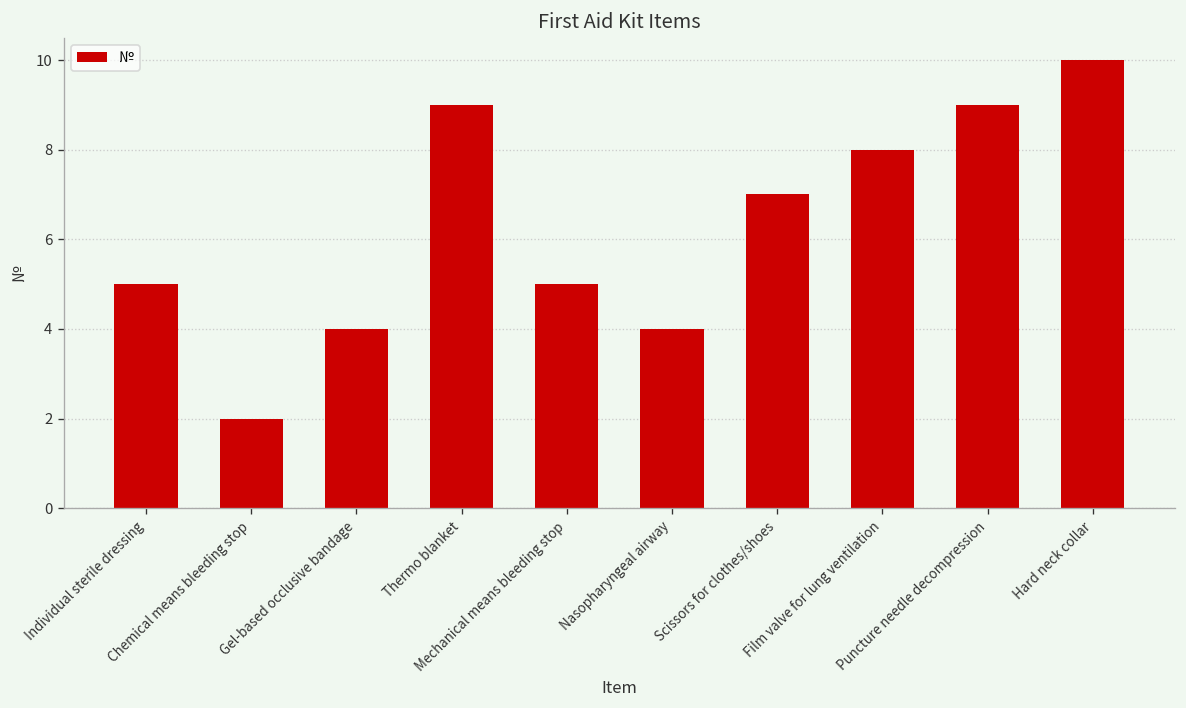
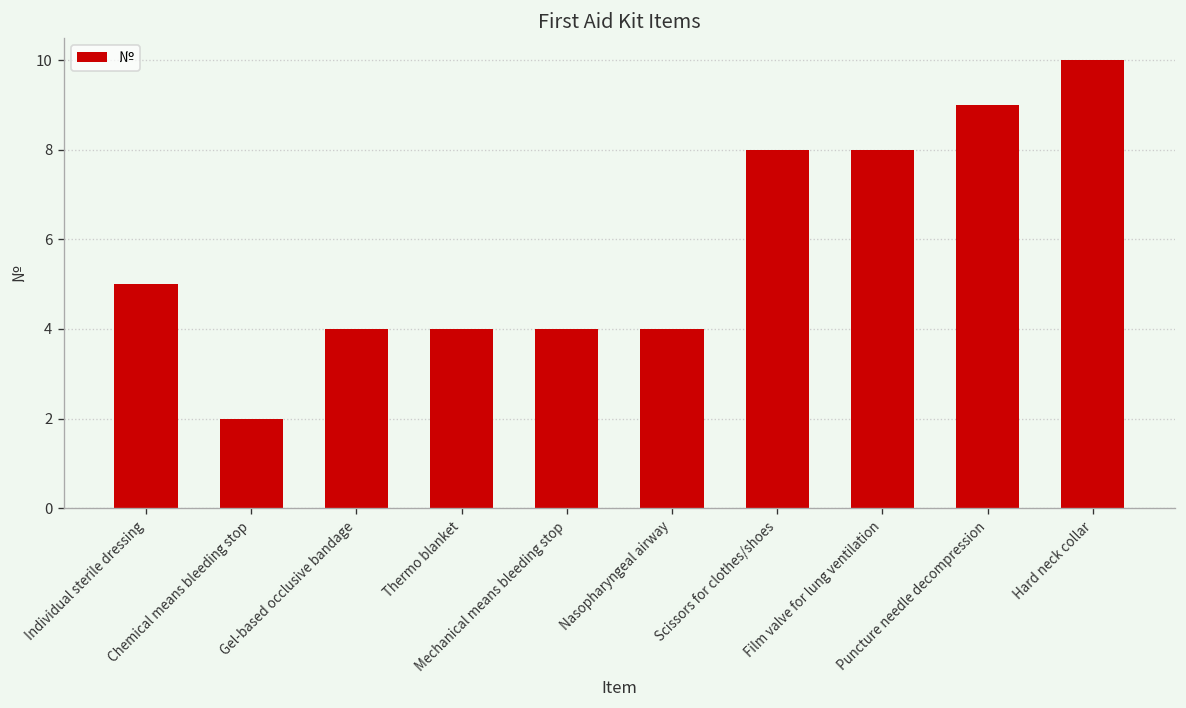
  {
    "Individual sterile dressing": 5,
    "Chemical means bleeding stop": 2,
    "Gel-based occlusive bandage": 4,
-   "Thermo blanket": 9,
-   "Mechanical means bleeding stop": 5,
+   "Thermo blanket": 4,
+   "Mechanical means bleeding stop": 4,
    "Nasopharyngeal airway": 4,
-   "Scissors for clothes/shoes": 7,
+   "Scissors for clothes/shoes": 8,
    "Film valve for lung ventilation": 8,
    "Puncture needle decompression": 9,
    "Hard neck collar": 10
  }
